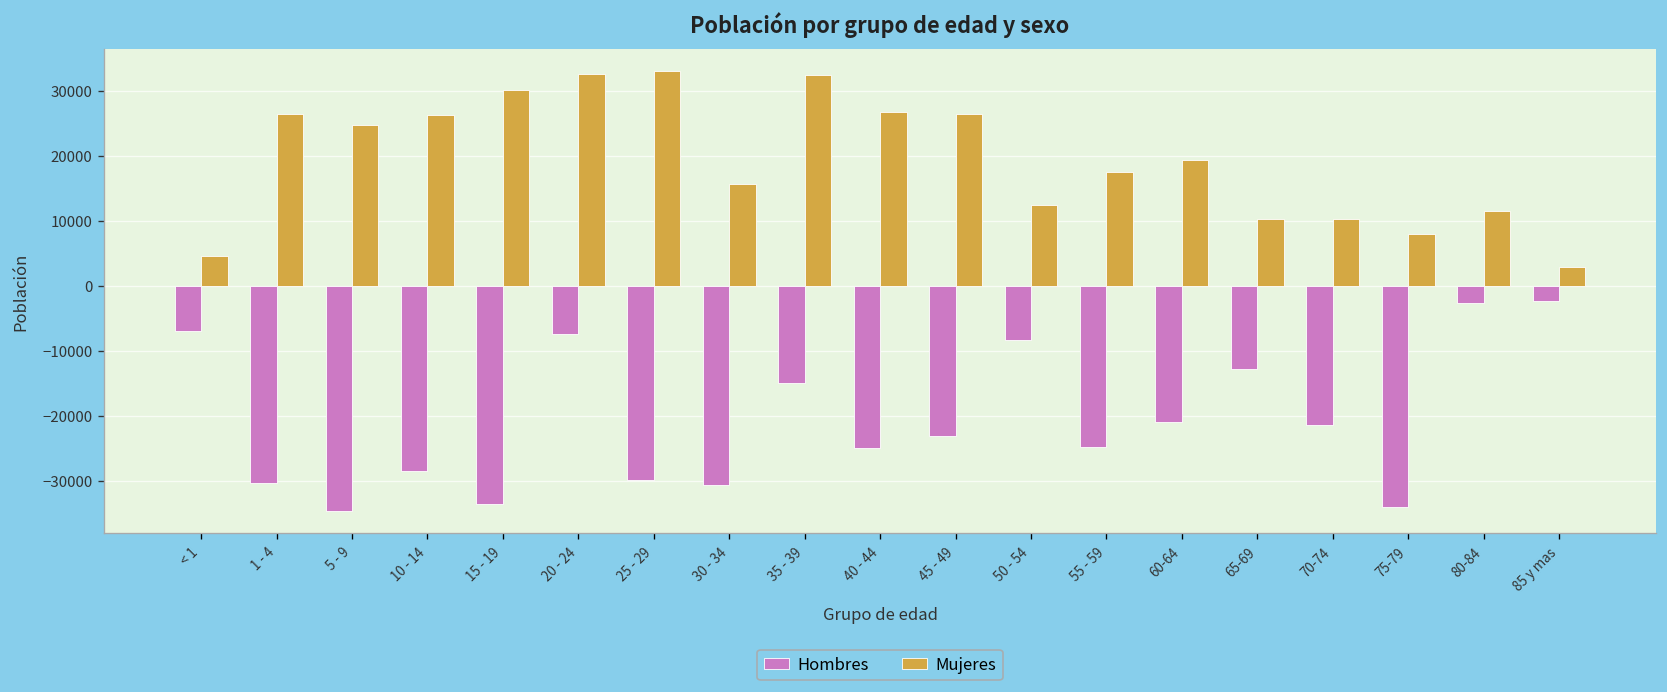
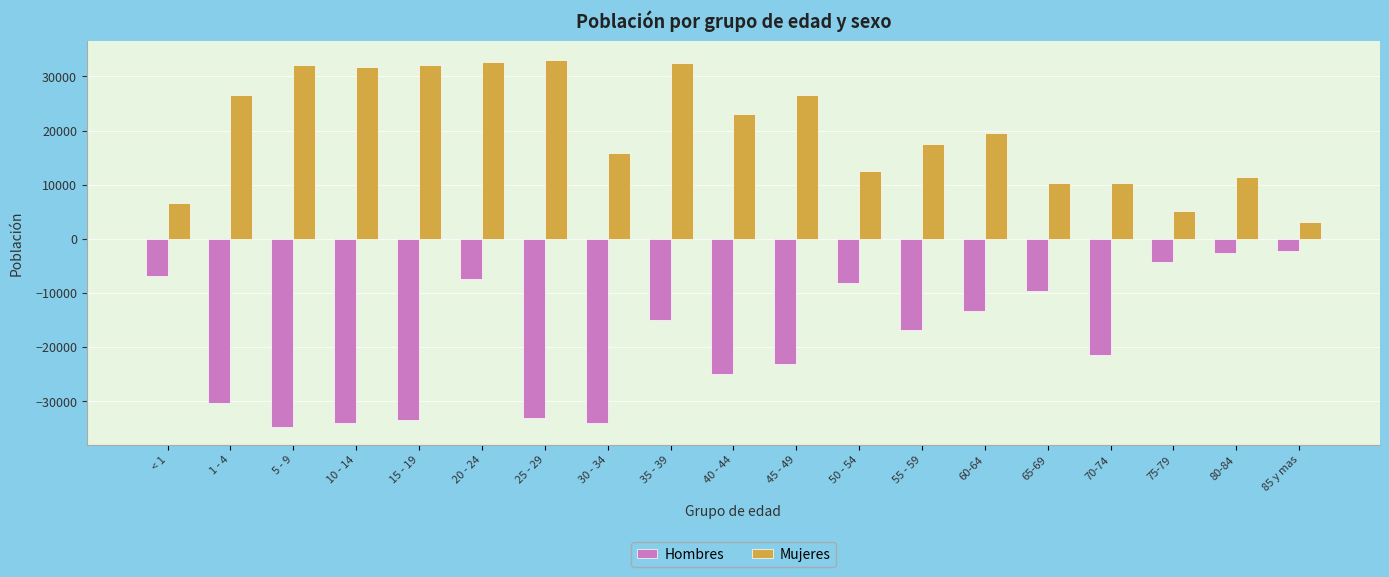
  {
    "Hombres": {
      "< 1": -7000,
      "1 - 4": -30000,
      "5 - 9": -35000,
-     "10 - 14": -28000,
+     "10 - 14": -34000,
      "15 - 19": -33000,
      "20 - 24": -7000,
-     "25 - 29": -30000,
-     "30 - 34": -31000,
+     "25 - 29": -33000,
+     "30 - 34": -34000,
      "35 - 39": -15000,
      "40 - 44": -25000,
      "45 - 49": -23000,
      "50 - 54": -8000,
-     "55 - 59": -25000,
-     "60-64": -21000,
-     "65-69": -13000,
+     "55 - 59": -17000,
+     "60-64": -13000,
+     "65-69": -10000,
      "70-74": -21000,
-     "75-79": -34000,
+     "75-79": -4000,
      "80-84": -3000,
      "85 y mas": -2000
    },
    "Mujeres": {
-     "< 1": 5000,
+     "< 1": 7000,
      "1 - 4": 26000,
-     "5 - 9": 25000,
-     "10 - 14": 26000,
-     "15 - 19": 30000,
+     "5 - 9": 32000,
+     "10 - 14": 32000,
+     "15 - 19": 32000,
      "20 - 24": 33000,
      "25 - 29": 33000,
      "30 - 34": 16000,
      "35 - 39": 33000,
-     "40 - 44": 27000,
+     "40 - 44": 23000,
      "45 - 49": 27000,
      "50 - 54": 13000,
      "55 - 59": 18000,
      "60-64": 19000,
      "65-69": 10000,
      "70-74": 10000,
-     "75-79": 8000,
+     "75-79": 5000,
      "80-84": 12000,
      "85 y mas": 3000
    }
  }
